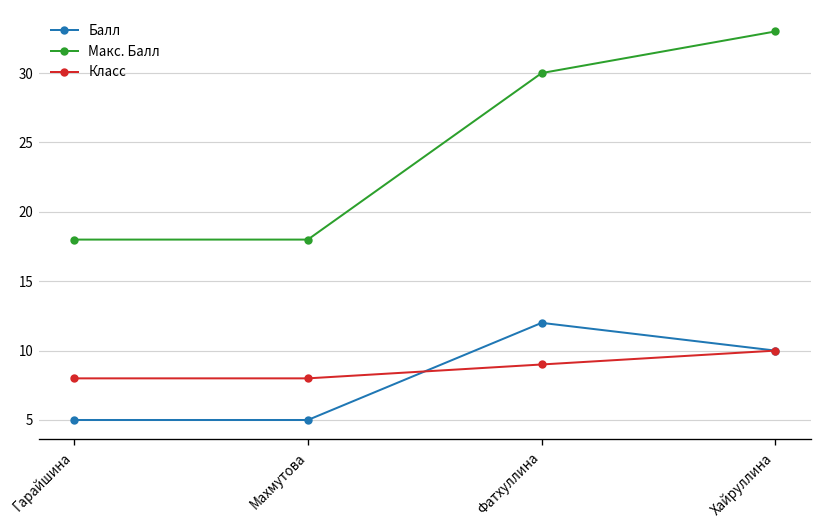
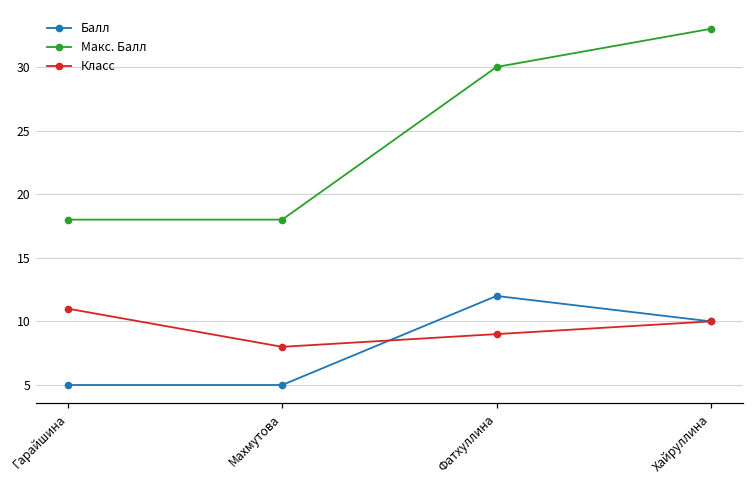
  {
    "Балл": {
      "Гарайшина": 5,
      "Махмутова": 5,
      "Фатхуллина": 12
    },
    "Макс. Балл": {
      "Гарайшина": 18,
      "Махмутова": 18,
      "Фатхуллина": 30,
      "Хайруллина": 33
    },
    "Класс": {
-     "Гарайшина": 8,
+     "Гарайшина": 11,
      "Махмутова": 8,
      "Фатхуллина": 9
    }
  }
